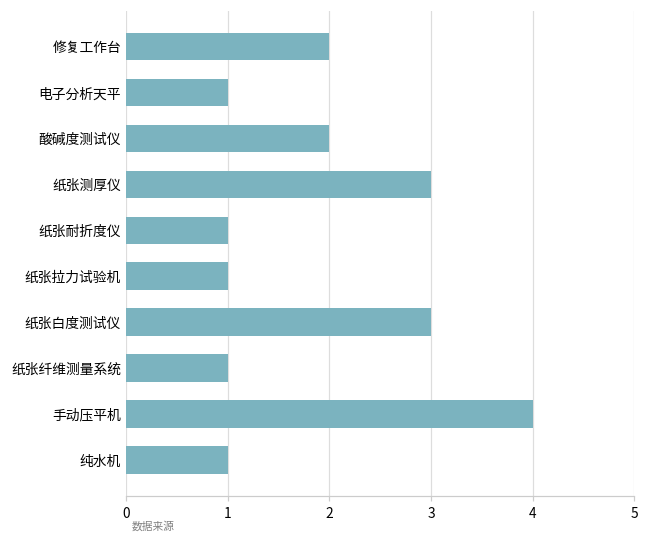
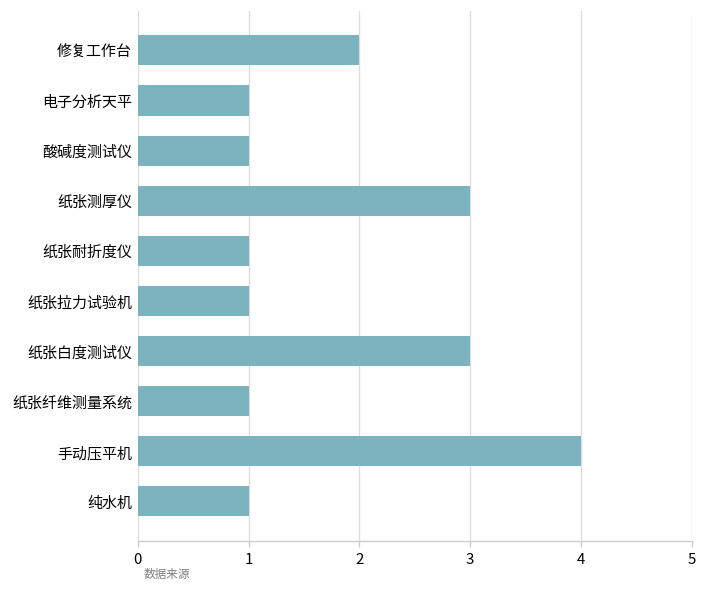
  {
    "修复工作台": 2,
    "电子分析天平": 1,
-   "酸碱度测试仪": 2,
+   "酸碱度测试仪": 1,
    "纸张测厚仪": 3,
    "纸张耐折度仪": 1,
    "纸张拉力试验机": 1,
    "纸张白度测试仪": 3,
    "纸张纤维测量系统": 1,
    "手动压平机": 4,
    "纯水机": 1
  }
